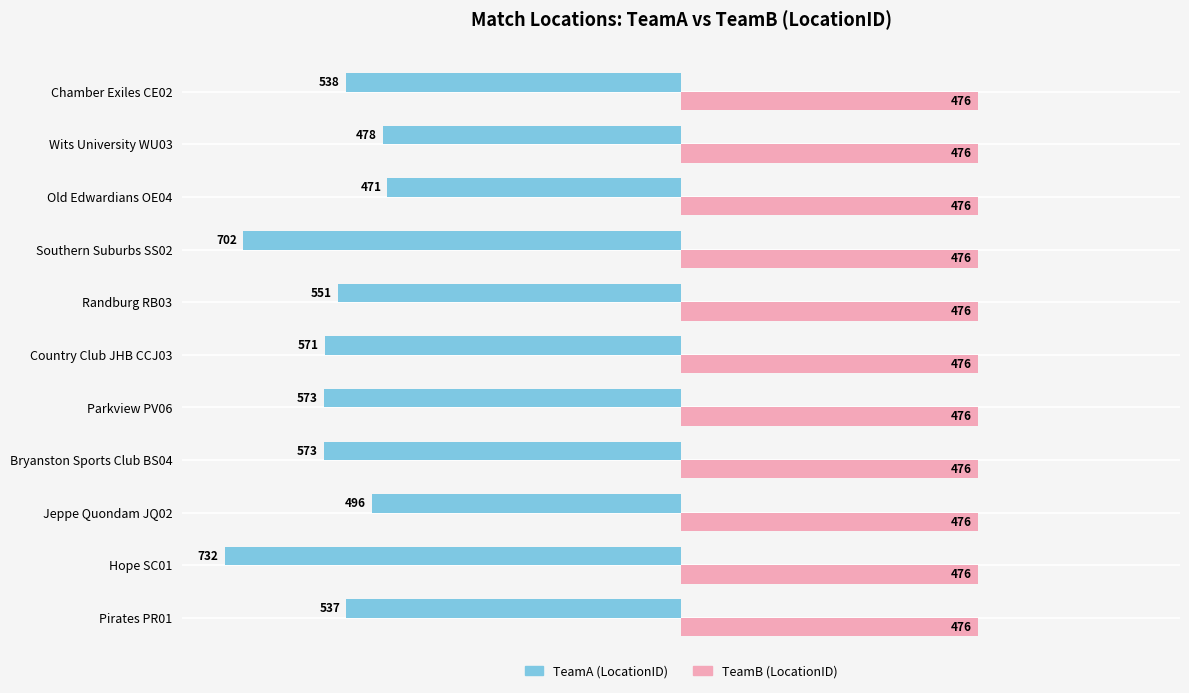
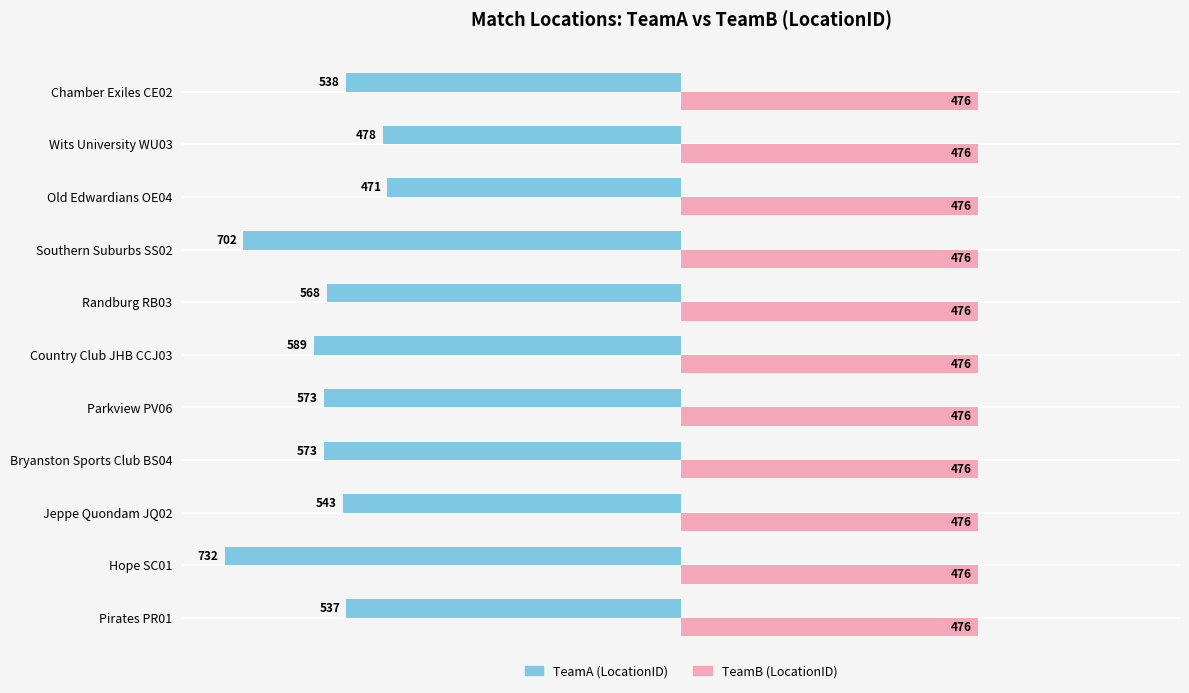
  {
    "TeamA (LocationID)": {
-     "Randburg RB03": 551,
-     "Country Club JHB CCJ03": 571,
-     "Jeppe Quondam JQ02": 496
+     "Randburg RB03": 568,
+     "Country Club JHB CCJ03": 589,
+     "Jeppe Quondam JQ02": 543
    },
    "TeamB (LocationID)": {
      "Chamber Exiles CE02": 476,
      "Wits University WU03": 476,
      "Old Edwardians OE04": 476,
      "Southern Suburbs SS02": 476,
      "Randburg RB03": 476,
      "Country Club JHB CCJ03": 476,
      "Parkview PV06": 476,
      "Bryanston Sports Club BS04": 476,
      "Jeppe Quondam JQ02": 476,
      "Hope SC01": 476,
      "Pirates PR01": 476
    }
  }
